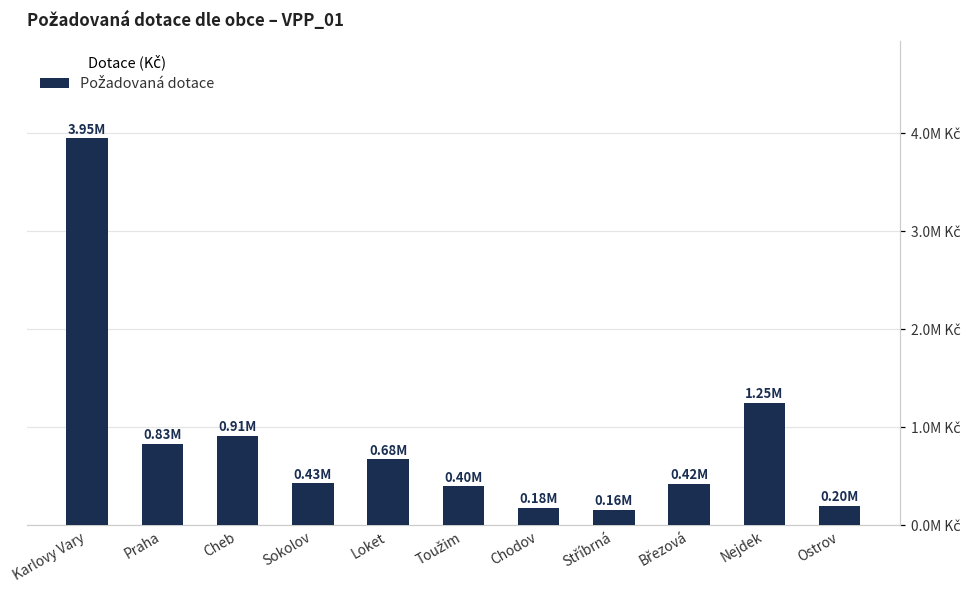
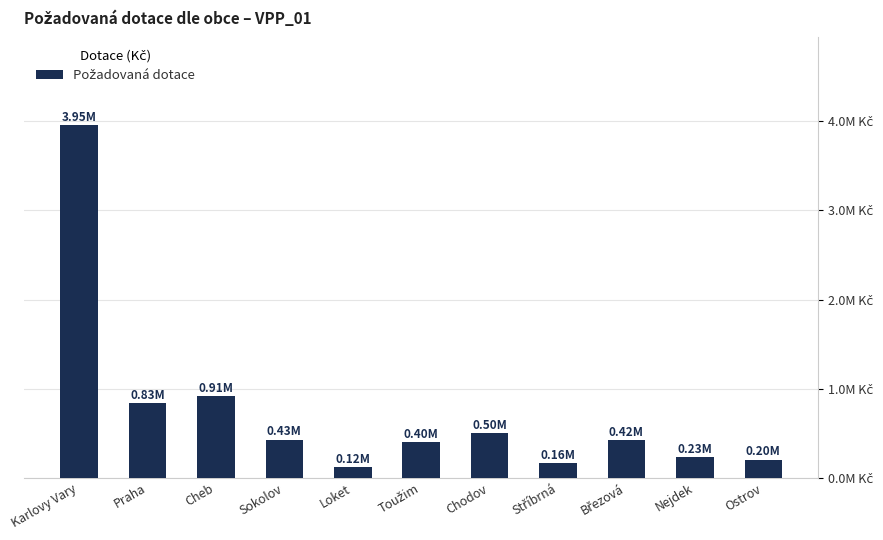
  {
    "Karlovy Vary": "3.95M",
    "Praha": "0.83M",
    "Cheb": "0.91M",
    "Sokolov": "0.43M",
-   "Loket": "0.68M",
+   "Loket": "0.12M",
    "Toužim": "0.40M",
-   "Chodov": "0.18M",
+   "Chodov": "0.50M",
    "Stříbrná": "0.16M",
    "Březová": "0.42M",
-   "Nejdek": "1.25M",
+   "Nejdek": "0.23M",
    "Ostrov": "0.20M"
  }
